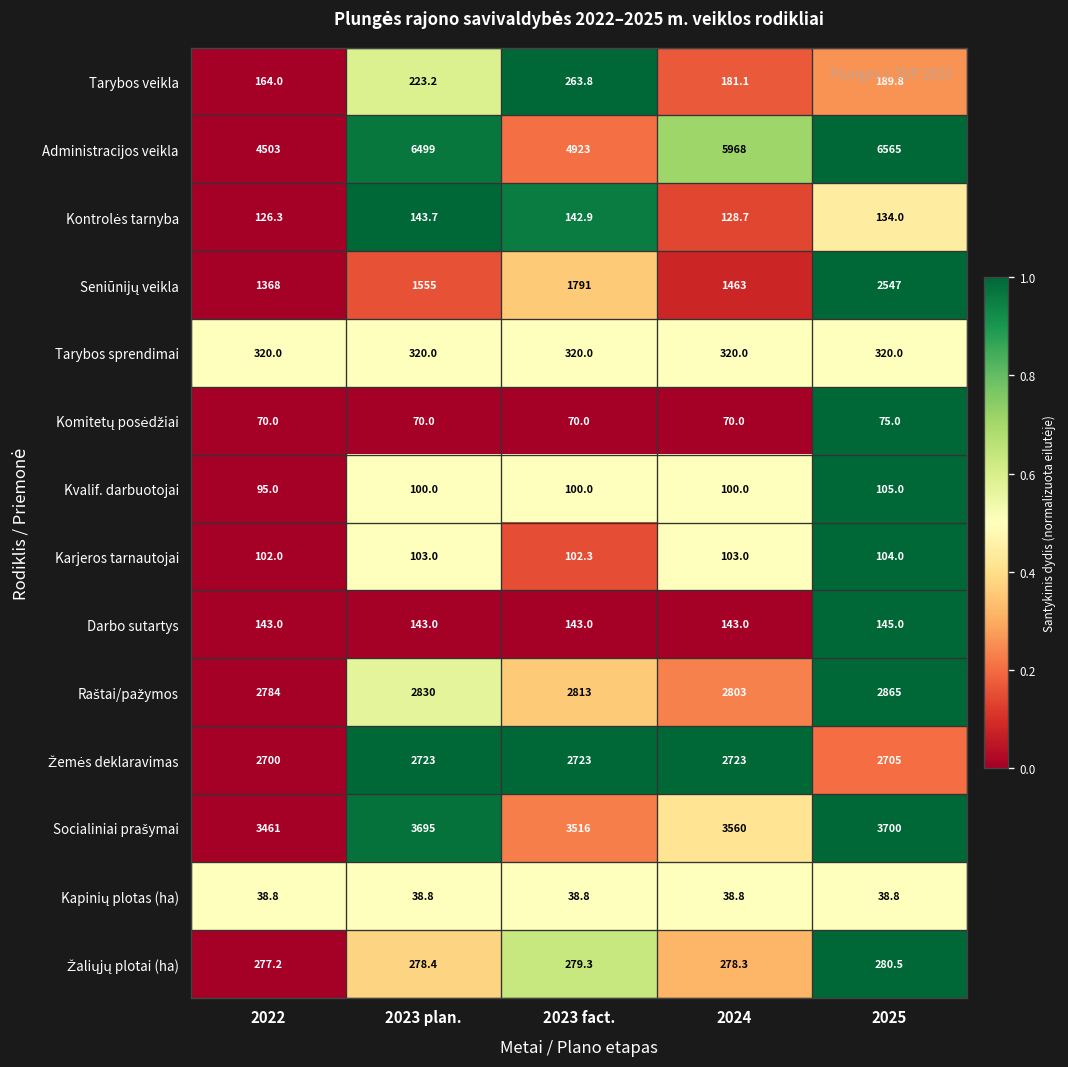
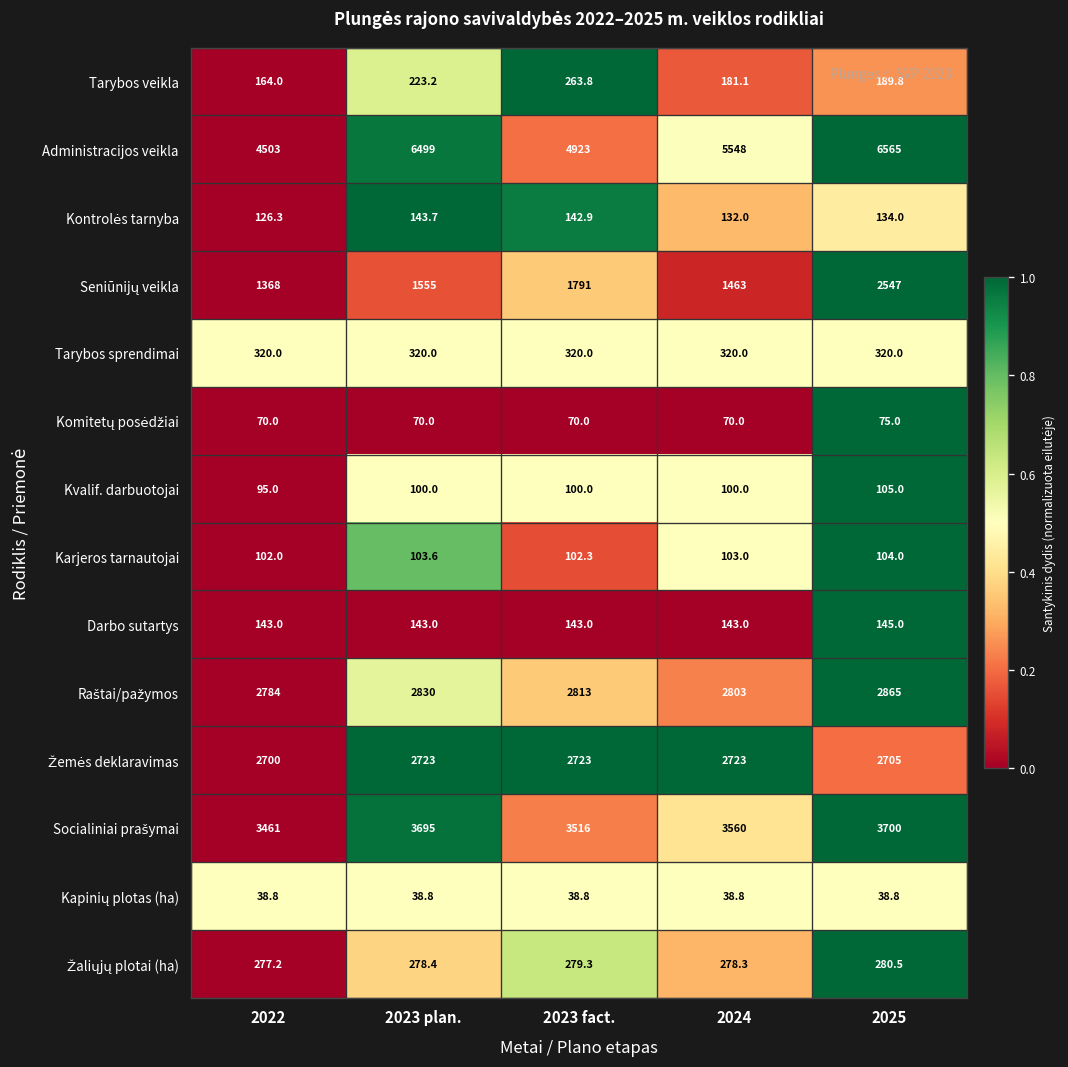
  {
    "Tarybos veikla": {
      "2022": 164.0,
      "2023 plan.": 223.2,
      "2023 fact.": 263.8,
      "2024": 181.1,
      "2025": 2023
    },
    "Administracijos veikla": {
      "2022": 4503,
      "2023 plan.": 6499,
      "2023 fact.": 4923,
-     "2024": 5968,
+     "2024": 5548,
      "2025": 6565
    },
    "Kontrolės tarnyba": {
      "2022": 126.3,
      "2023 plan.": 143.7,
      "2023 fact.": 142.9,
-     "2024": 128.7,
+     "2024": 132.0,
      "2025": 134.0
    },
    "Seniūnijų veikla": {
      "2022": 1368,
      "2023 plan.": 1555,
      "2023 fact.": 1791,
      "2024": 1463,
      "2025": 2547
    },
    "Tarybos sprendimai": {
      "2022": 320.0,
      "2023 plan.": 320.0,
      "2023 fact.": 320.0,
      "2024": 320.0,
      "2025": 320.0
    },
    "Komitetų posėdžiai": {
      "2022": 70.0,
      "2023 plan.": 70.0,
      "2023 fact.": 70.0,
      "2024": 70.0,
      "2025": 75.0
    },
    "Kvalif. darbuotojai": {
      "2022": 95.0,
      "2023 plan.": 100.0,
      "2023 fact.": 100.0,
      "2024": 100.0,
      "2025": 105.0
    },
    "Karjeros tarnautojai": {
      "2022": 102.0,
-     "2023 plan.": 103.0,
+     "2023 plan.": 103.6,
      "2023 fact.": 102.3,
      "2024": 103.0,
      "2025": 104.0
    },
    "Darbo sutartys": {
      "2022": 143.0,
      "2023 plan.": 143.0,
      "2023 fact.": 143.0,
      "2024": 143.0,
      "2025": 145.0
    },
    "Raštai/pažymos": {
      "2022": 2784,
      "2023 plan.": 2830,
      "2023 fact.": 2813,
      "2024": 2803,
      "2025": 2865
    },
    "Žemės deklaravimas": {
      "2022": 2700,
      "2023 plan.": 2723,
      "2023 fact.": 2723,
      "2024": 2723,
      "2025": 2705
    },
    "Socialiniai prašymai": {
      "2022": 3461,
      "2023 plan.": 3695,
      "2023 fact.": 3516,
      "2024": 3560,
      "2025": 3700
    },
    "Kapinių plotas (ha)": {
      "2022": 38.8,
      "2023 plan.": 38.8,
      "2023 fact.": 38.8,
      "2024": 38.8,
      "2025": 38.8
    },
    "Žaliųjų plotai (ha)": {
      "2022": 277.2,
      "2023 plan.": 278.4,
      "2023 fact.": 279.3,
      "2024": 278.3,
      "2025": 280.5
    }
  }
